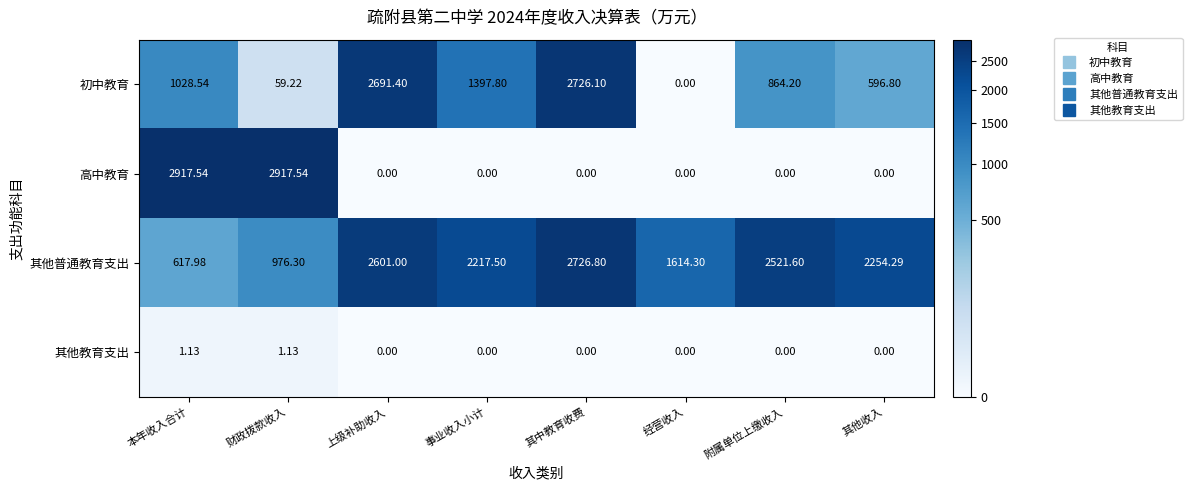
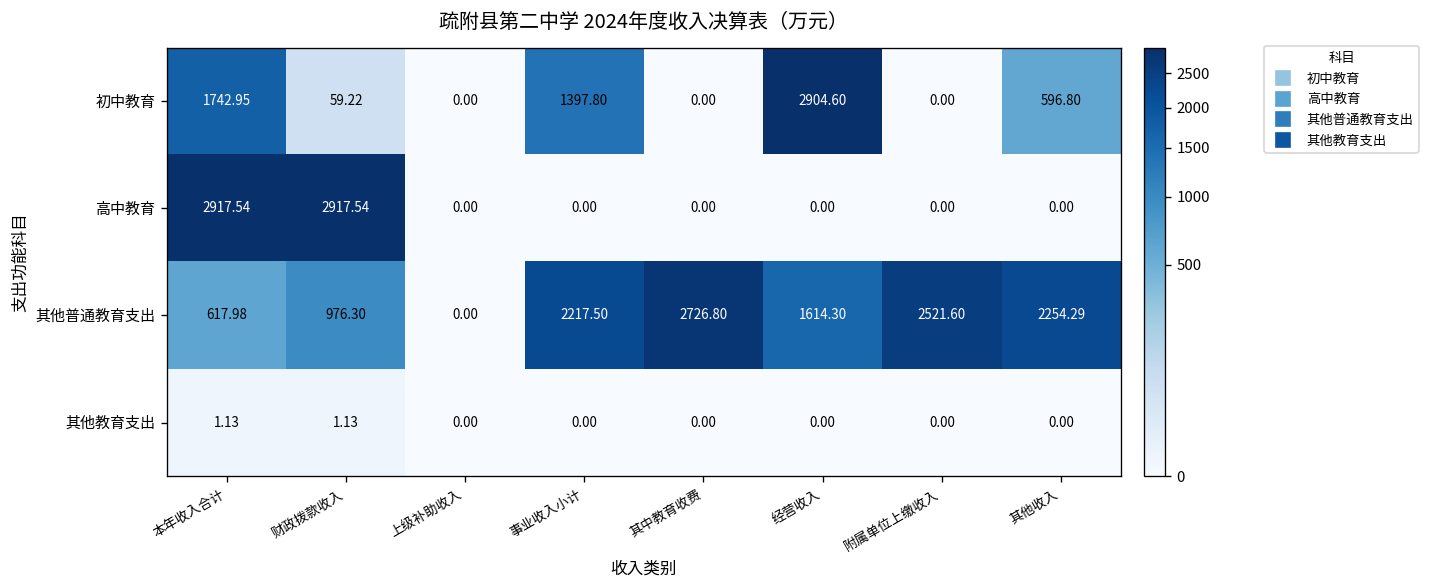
  {
    "初中教育": {
-     "本年收入合计": 1028.54,
+     "本年收入合计": 1742.95,
      "财政拨款收入": 59.22,
-     "上级补助收入": 2691.40,
+     "上级补助收入": 0.00,
      "事业收入小计": 1397.80,
-     "其中教育收费": 2726.10,
-     "经营收入": 0.00,
-     "附属单位上缴收入": 864.20,
+     "其中教育收费": 0.00,
+     "经营收入": 2904.60,
+     "附属单位上缴收入": 0.00,
      "其他收入": 596.80
    },
    "高中教育": {
      "本年收入合计": 2917.54,
      "财政拨款收入": 2917.54,
      "上级补助收入": 0.00,
      "事业收入小计": 0.00,
      "其中教育收费": 0.00,
      "经营收入": 0.00,
      "附属单位上缴收入": 0.00,
      "其他收入": 0.00
    },
    "其他普通教育支出": {
      "本年收入合计": 617.98,
      "财政拨款收入": 976.30,
-     "上级补助收入": 2601.00,
+     "上级补助收入": 0.00,
      "事业收入小计": 2217.50,
      "其中教育收费": 2726.80,
      "经营收入": 1614.30,
      "附属单位上缴收入": 2521.60,
      "其他收入": 2254.29
    },
    "其他教育支出": {
      "本年收入合计": 1.13,
      "财政拨款收入": 1.13,
      "上级补助收入": 0.00,
      "事业收入小计": 0.00,
      "其中教育收费": 0.00,
      "经营收入": 0.00,
      "附属单位上缴收入": 0.00,
      "其他收入": 0.00
    }
  }
